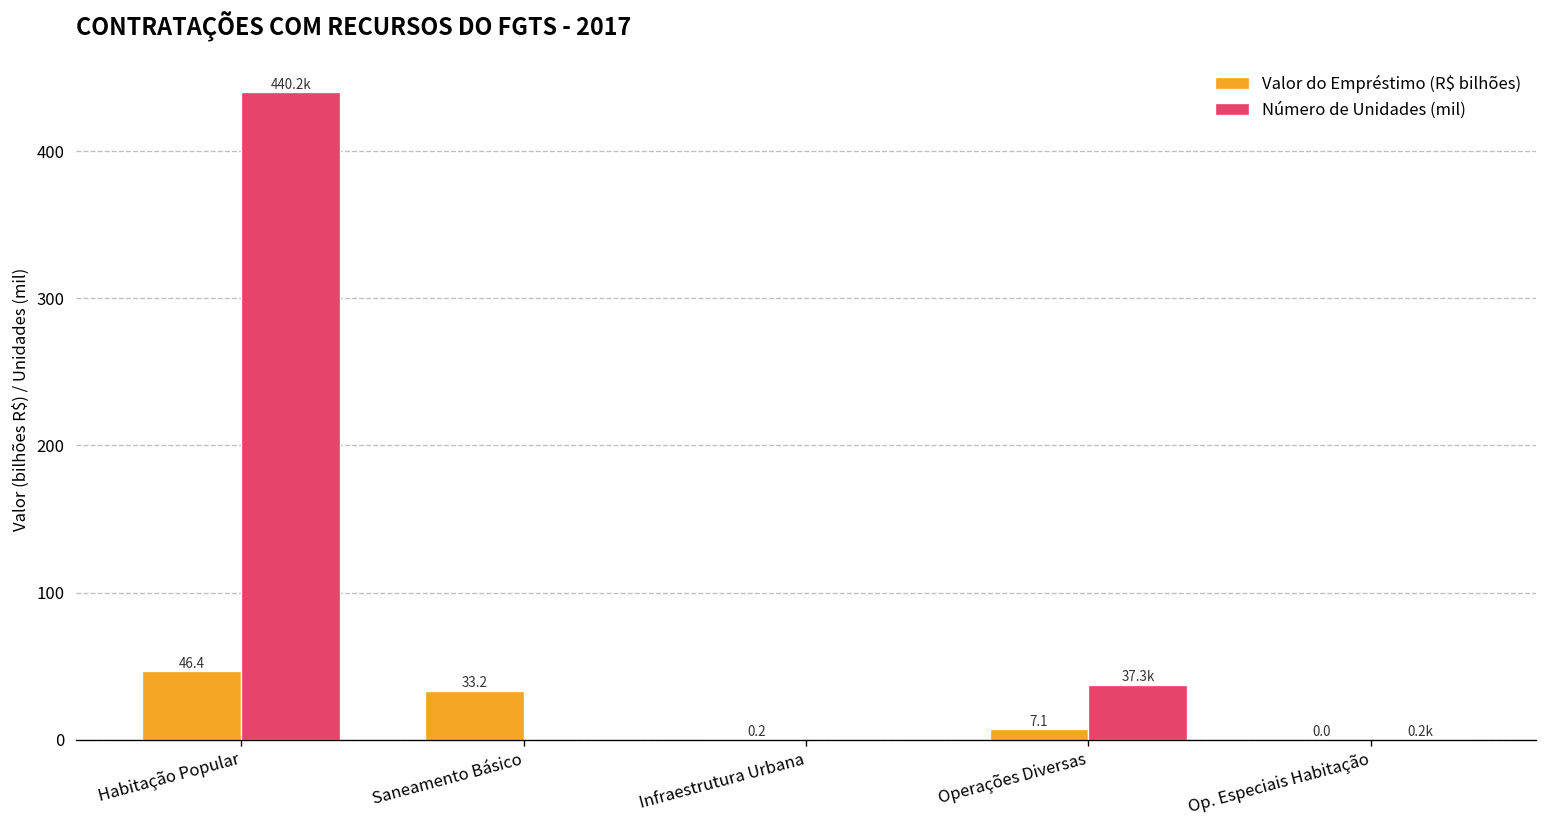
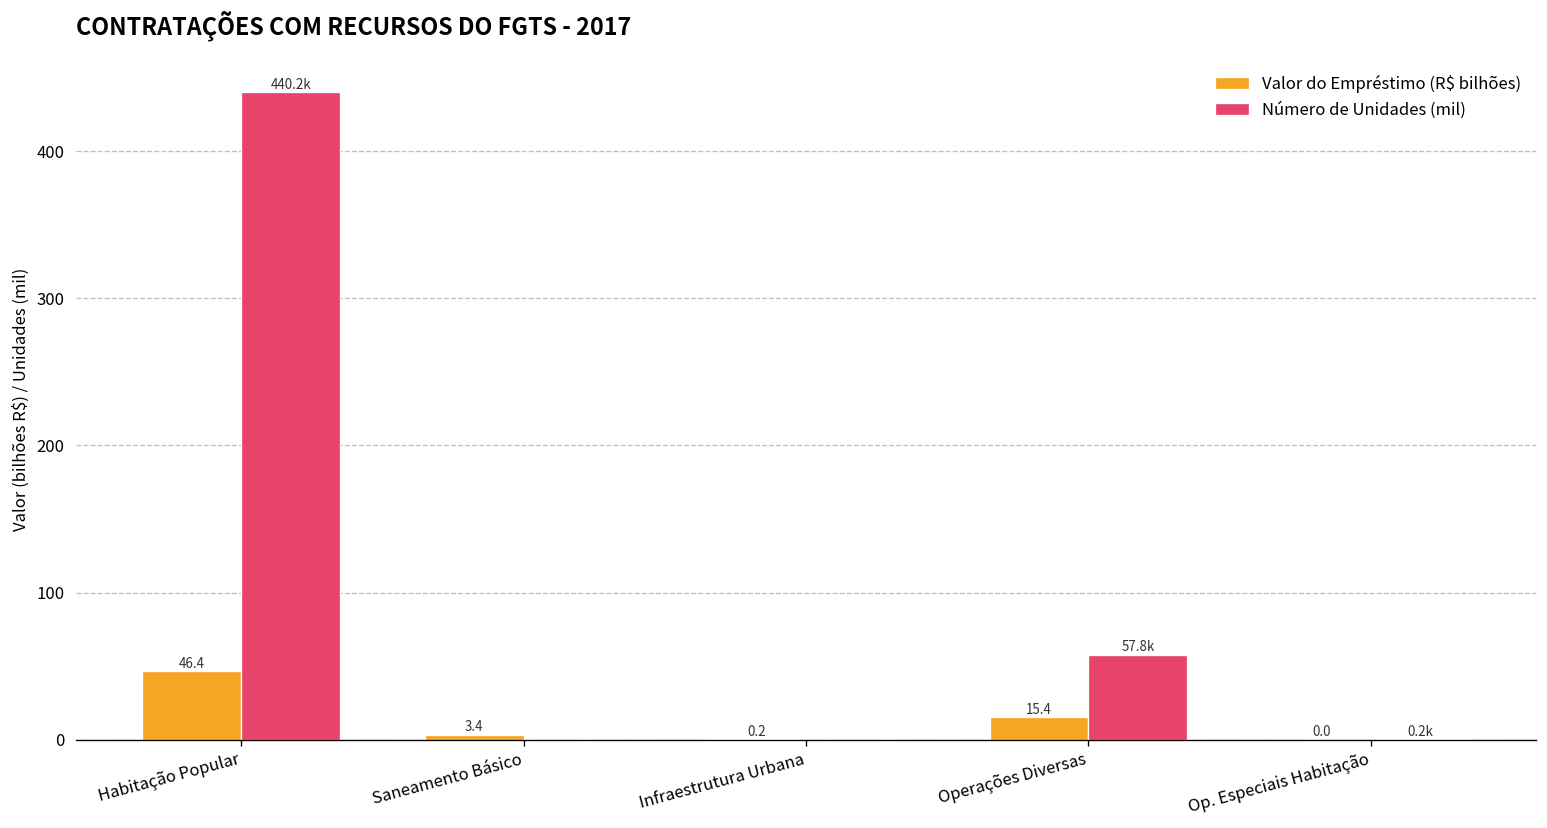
  {
    "Valor do Empréstimo (R$ bilhões)": {
      "Habitação Popular": "46.4",
-     "Saneamento Básico": "33.2",
+     "Saneamento Básico": "3.4",
      "Infraestrutura Urbana": "0.2",
-     "Operações Diversas": "7.1",
+     "Operações Diversas": "15.4",
      "Op. Especiais Habitação": "0.0"
    },
    "Número de Unidades (mil)": {
      "Habitação Popular": "440.2k",
-     "Operações Diversas": "37.3k",
+     "Operações Diversas": "57.8k",
      "Op. Especiais Habitação": "0.2k"
    }
  }
